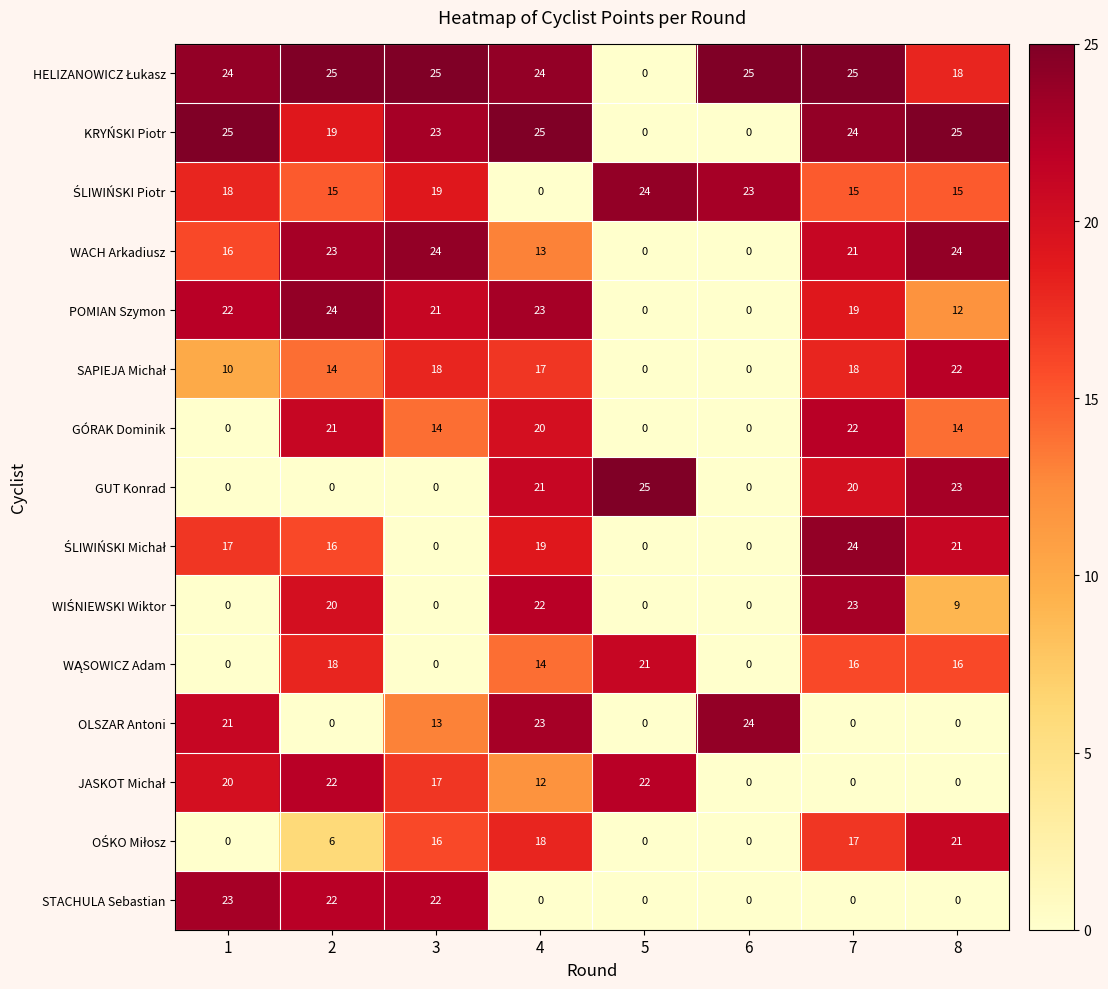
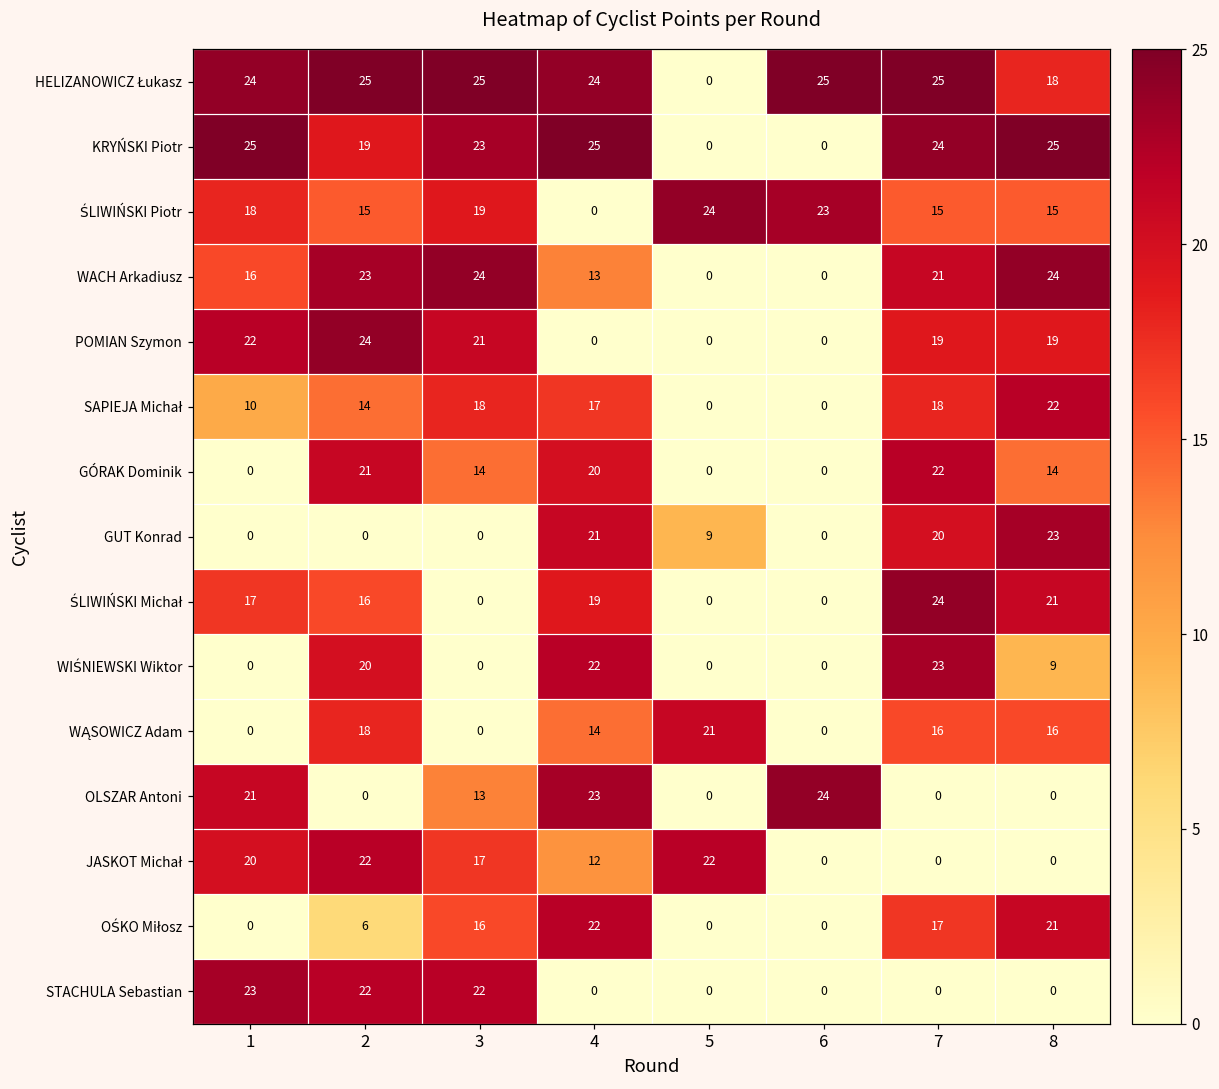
  {
    "HELIZANOWICZ Łukasz": {
      "1": 24,
      "2": 25,
      "3": 25,
      "4": 24,
      "5": 0,
      "6": 25,
      "7": 25,
      "8": 18
    },
    "KRYŃSKI Piotr": {
      "1": 25,
      "2": 19,
      "3": 23,
      "4": 25,
      "5": 0,
      "6": 0,
      "7": 24,
      "8": 25
    },
    "ŚLIWIŃSKI Piotr": {
      "1": 18,
      "2": 15,
      "3": 19,
      "4": 0,
      "5": 24,
      "6": 23,
      "7": 15,
      "8": 15
    },
    "WACH Arkadiusz": {
      "1": 16,
      "2": 23,
      "3": 24,
      "4": 13,
      "5": 0,
      "6": 0,
      "7": 21,
      "8": 24
    },
    "POMIAN Szymon": {
      "1": 22,
      "2": 24,
      "3": 21,
-     "4": 23,
+     "4": 0,
      "5": 0,
      "6": 0,
      "7": 19,
-     "8": 12
+     "8": 19
    },
    "SAPIEJA Michał": {
      "1": 10,
      "2": 14,
      "3": 18,
      "4": 17,
      "5": 0,
      "6": 0,
      "7": 18,
      "8": 22
    },
    "GÓRAK Dominik": {
      "1": 0,
      "2": 21,
      "3": 14,
      "4": 20,
      "5": 0,
      "6": 0,
      "7": 22,
      "8": 14
    },
    "GUT Konrad": {
      "1": 0,
      "2": 0,
      "3": 0,
      "4": 21,
-     "5": 25,
+     "5": 9,
      "6": 0,
      "7": 20,
      "8": 23
    },
    "ŚLIWIŃSKI Michał": {
      "1": 17,
      "2": 16,
      "3": 0,
      "4": 19,
      "5": 0,
      "6": 0,
      "7": 24,
      "8": 21
    },
    "WIŚNIEWSKI Wiktor": {
      "1": 0,
      "2": 20,
      "3": 0,
      "4": 22,
      "5": 0,
      "6": 0,
      "7": 23,
      "8": 9
    },
    "WĄSOWICZ Adam": {
      "1": 0,
      "2": 18,
      "3": 0,
      "4": 14,
      "5": 21,
      "6": 0,
      "7": 16,
      "8": 16
    },
    "OLSZAR Antoni": {
      "1": 21,
      "2": 0,
      "3": 13,
      "4": 23,
      "5": 0,
      "6": 24,
      "7": 0,
      "8": 0
    },
    "JASKOT Michał": {
      "1": 20,
      "2": 22,
      "3": 17,
      "4": 12,
      "5": 22,
      "6": 0,
      "7": 0,
      "8": 0
    },
    "OŚKO Miłosz": {
      "1": 0,
      "2": 6,
      "3": 16,
-     "4": 18,
+     "4": 22,
      "5": 0,
      "6": 0,
      "7": 17,
      "8": 21
    },
    "STACHULA Sebastian": {
      "1": 23,
      "2": 22,
      "3": 22,
      "4": 0,
      "5": 0,
      "6": 0,
      "7": 0,
      "8": 0
    }
  }
